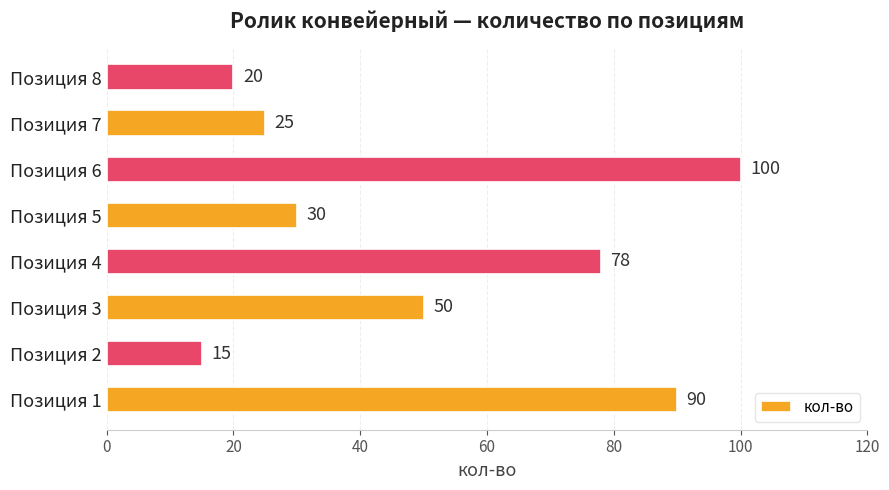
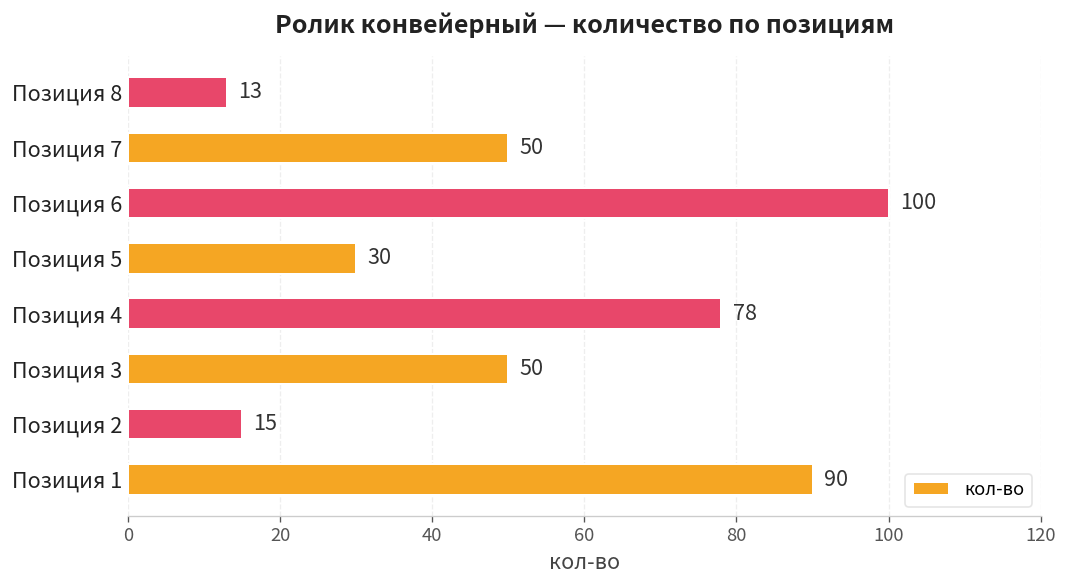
  {
-   "Позиция 8": 20,
-   "Позиция 7": 25,
+   "Позиция 8": 13,
+   "Позиция 7": 50,
    "Позиция 6": 100,
    "Позиция 5": 30,
    "Позиция 4": 78,
    "Позиция 3": 50,
    "Позиция 2": 15,
    "Позиция 1": 90
  }
